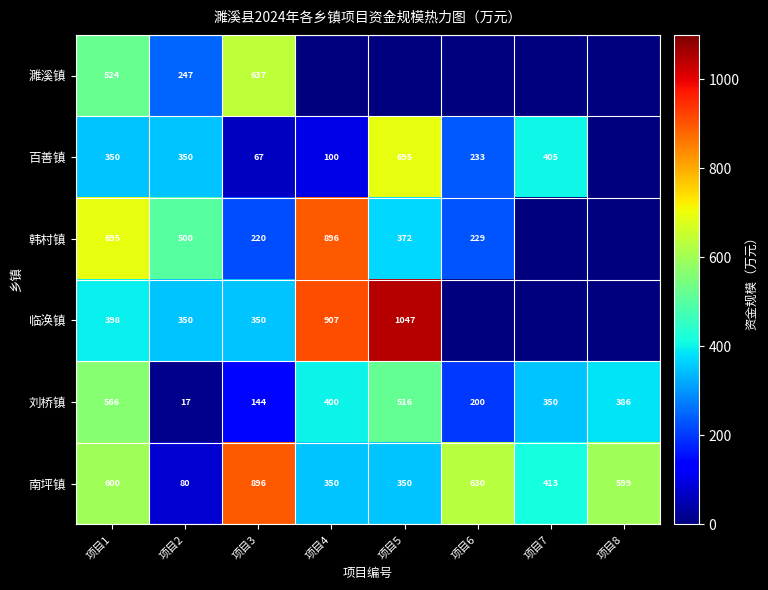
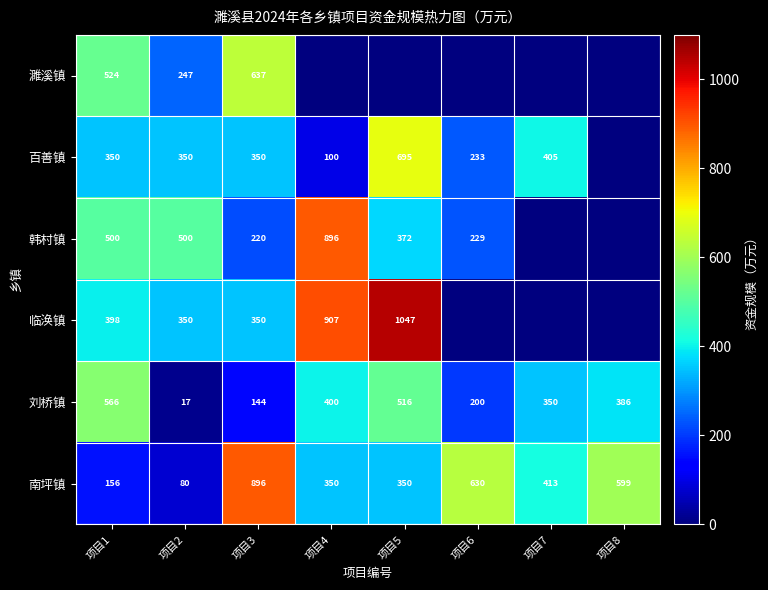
  {
    "濉溪镇": {
      "项目1": 524,
      "项目2": 247,
      "项目3": 637
    },
    "百善镇": {
      "项目1": 350,
      "项目2": 350,
-     "项目3": 67,
+     "项目3": 350,
      "项目4": 100,
      "项目5": 695,
      "项目6": 233,
      "项目7": 405
    },
    "韩村镇": {
-     "项目1": 695,
+     "项目1": 500,
      "项目2": 500,
      "项目3": 220,
      "项目4": 896,
      "项目5": 372,
      "项目6": 229
    },
    "临涣镇": {
      "项目1": 398,
      "项目2": 350,
      "项目3": 350,
      "项目4": 907,
      "项目5": 1047
    },
    "刘桥镇": {
      "项目1": 566,
      "项目2": 17,
      "项目3": 144,
      "项目4": 400,
      "项目5": 516,
      "项目6": 200,
      "项目7": 350,
      "项目8": 386
    },
    "南坪镇": {
-     "项目1": 600,
+     "项目1": 156,
      "项目2": 80,
      "项目3": 896,
      "项目4": 350,
      "项目5": 350,
      "项目6": 630,
      "项目7": 413,
      "项目8": 599
    }
  }
